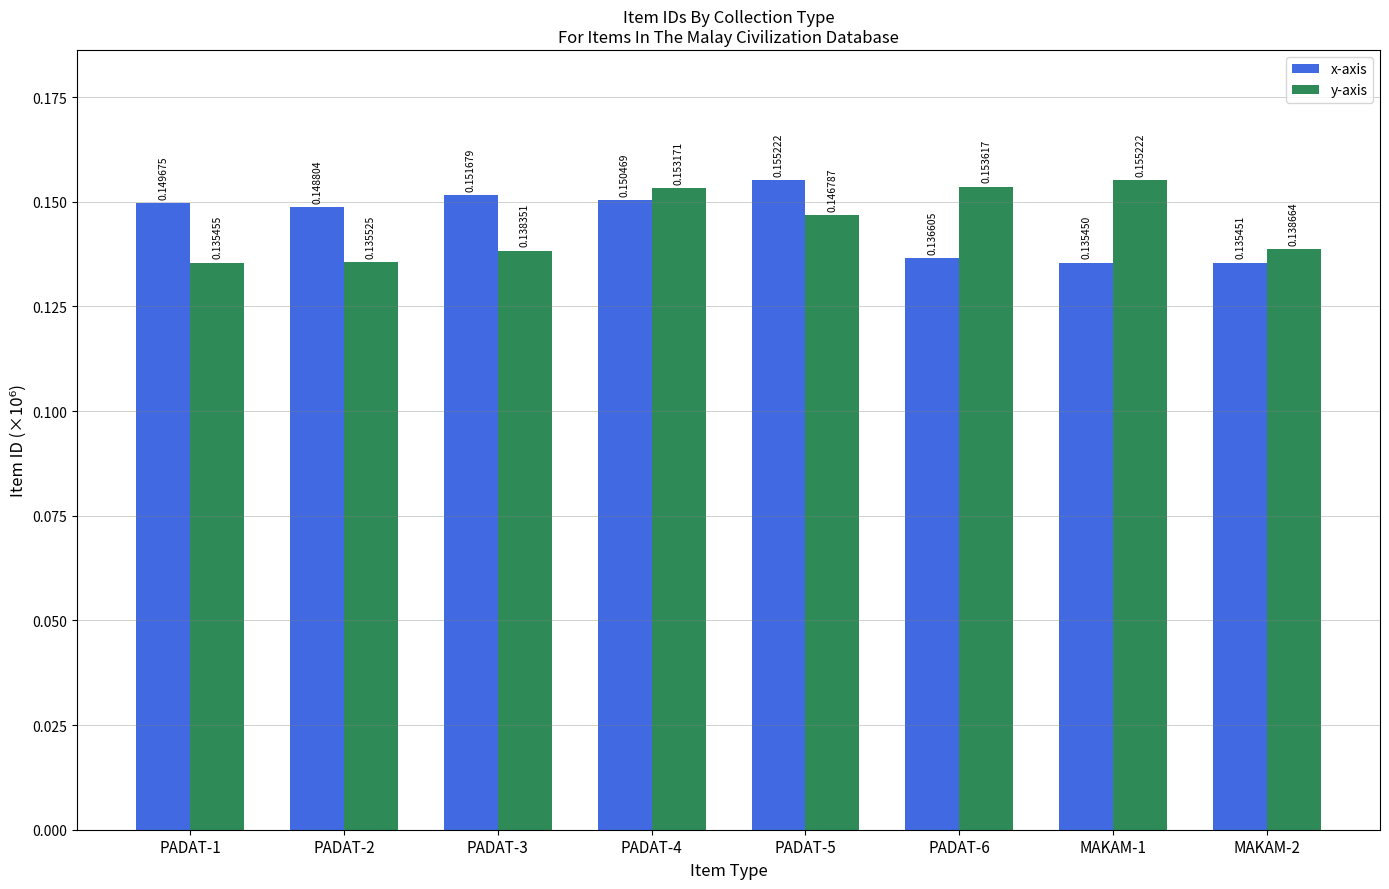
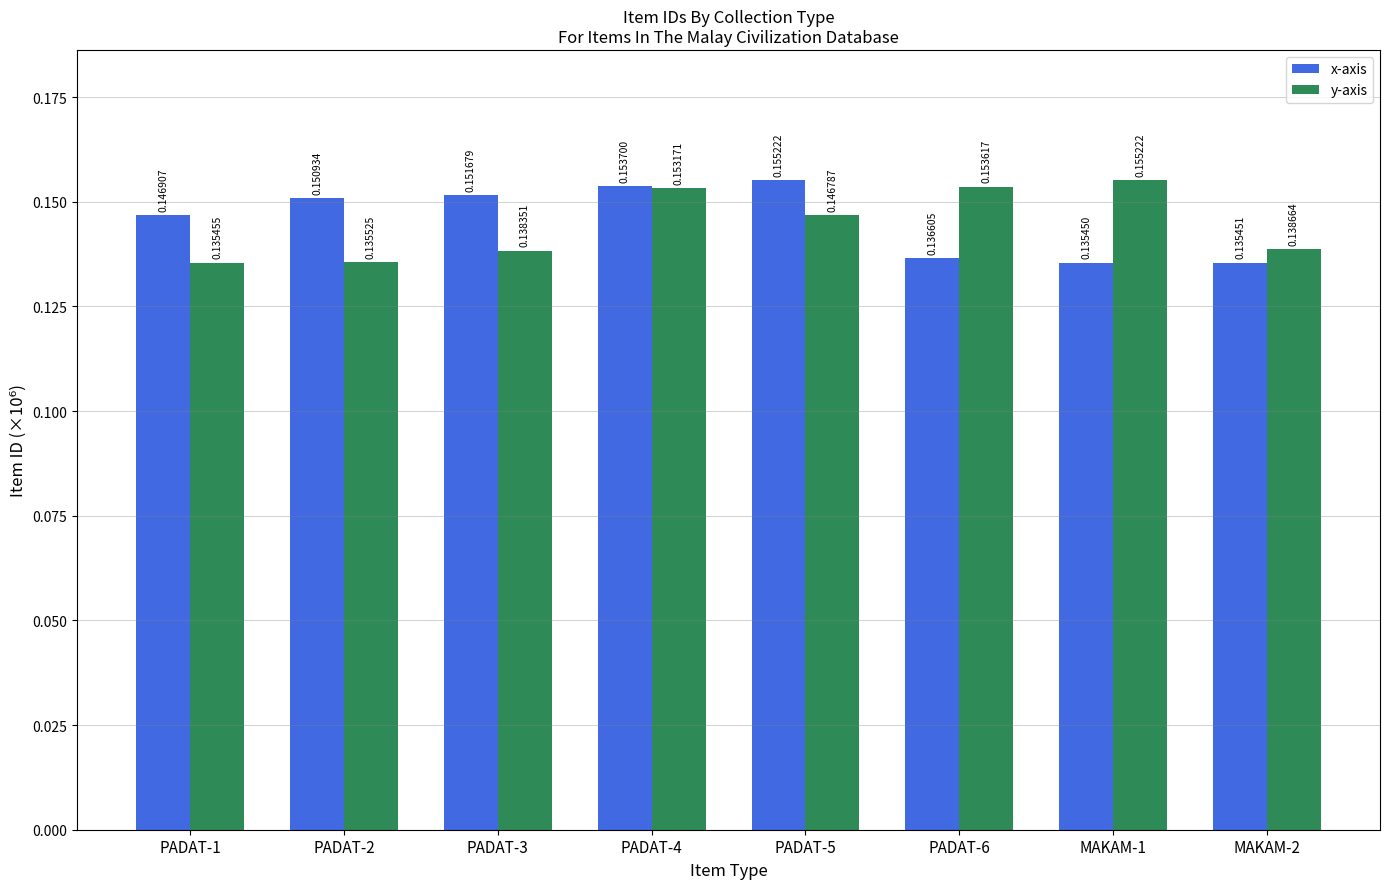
  {
    "x-axis": {
-     "PADAT-1": 0.149675,
-     "PADAT-2": 0.148804,
+     "PADAT-1": 0.146907,
+     "PADAT-2": 0.150934,
      "PADAT-3": 0.151679,
-     "PADAT-4": 0.150469,
+     "PADAT-4": 0.153700,
      "PADAT-5": 0.155222,
      "PADAT-6": 0.136605,
      "MAKAM-1": 0.135450,
      "MAKAM-2": 0.135451
    },
    "y-axis": {
      "PADAT-1": 0.135455,
      "PADAT-2": 0.135525,
      "PADAT-3": 0.138351,
      "PADAT-4": 0.153171,
      "PADAT-5": 0.146787,
      "PADAT-6": 0.153617,
      "MAKAM-1": 0.155222,
      "MAKAM-2": 0.138664
    }
  }
